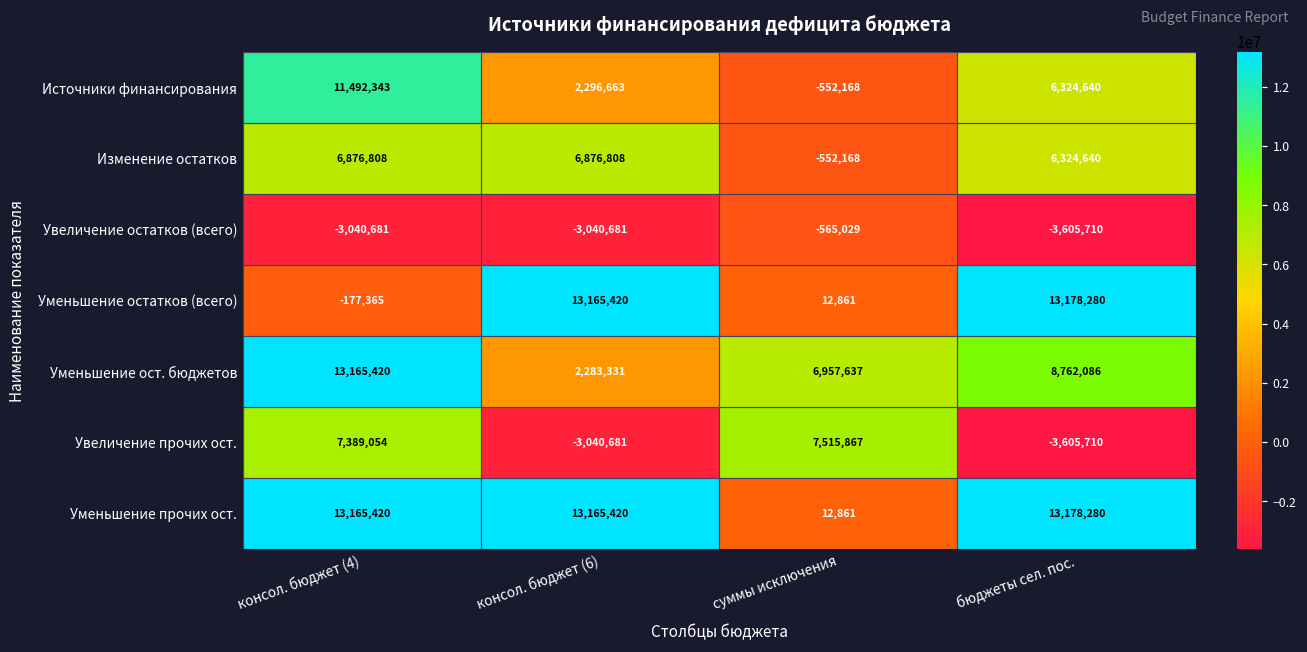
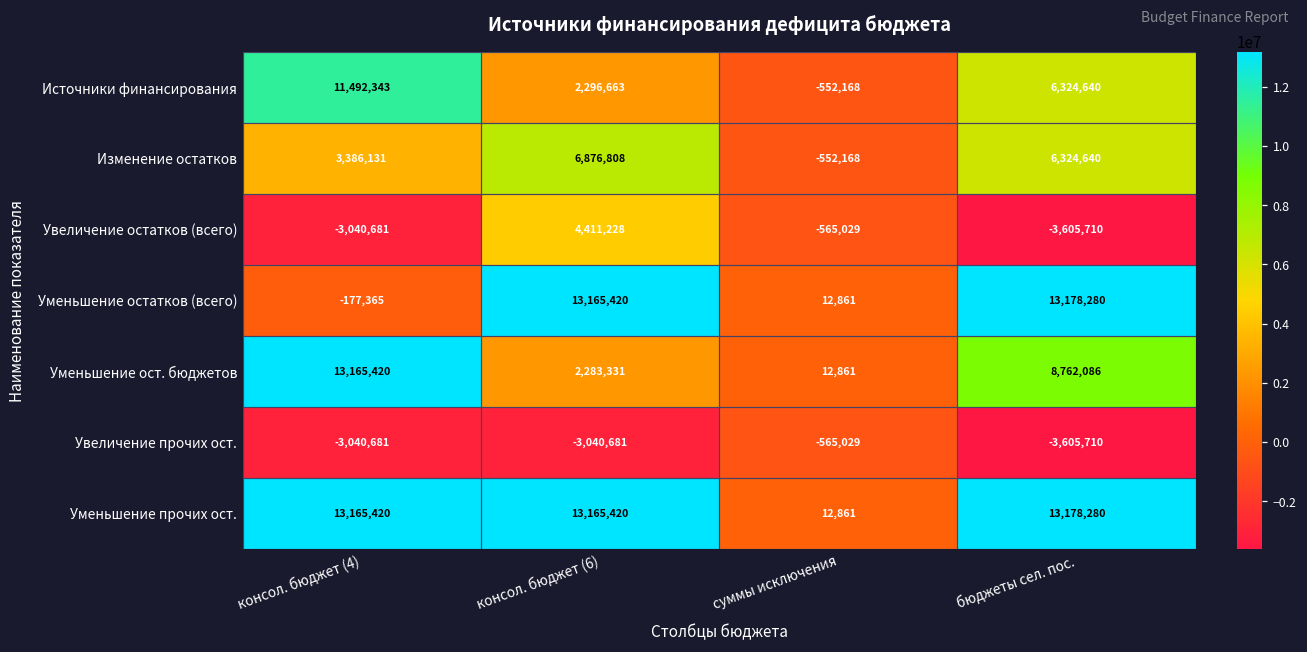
  {
    "Источники финансирования": {
      "консол. бюджет (4)": "11,492,343",
      "консол. бюджет (6)": "2,296,663",
      "суммы исключения": "-552,168",
      "бюджеты сел. пос.": "6,324,640"
    },
    "Изменение остатков": {
-     "консол. бюджет (4)": "6,876,808",
+     "консол. бюджет (4)": "3,386,131",
      "консол. бюджет (6)": "6,876,808",
      "суммы исключения": "-552,168",
      "бюджеты сел. пос.": "6,324,640"
    },
    "Увеличение остатков (всего)": {
      "консол. бюджет (4)": "-3,040,681",
-     "консол. бюджет (6)": "-3,040,681",
+     "консол. бюджет (6)": "4,411,228",
      "суммы исключения": "-565,029",
      "бюджеты сел. пос.": "-3,605,710"
    },
    "Уменьшение остатков (всего)": {
      "консол. бюджет (4)": "-177,365",
      "консол. бюджет (6)": "13,165,420",
      "суммы исключения": "12,861",
      "бюджеты сел. пос.": "13,178,280"
    },
    "Уменьшение ост. бюджетов": {
      "консол. бюджет (4)": "13,165,420",
      "консол. бюджет (6)": "2,283,331",
-     "суммы исключения": "6,957,637",
+     "суммы исключения": "12,861",
      "бюджеты сел. пос.": "8,762,086"
    },
    "Увеличение прочих ост.": {
-     "консол. бюджет (4)": "7,389,054",
+     "консол. бюджет (4)": "-3,040,681",
      "консол. бюджет (6)": "-3,040,681",
-     "суммы исключения": "7,515,867",
+     "суммы исключения": "-565,029",
      "бюджеты сел. пос.": "-3,605,710"
    },
    "Уменьшение прочих ост.": {
      "консол. бюджет (4)": "13,165,420",
      "консол. бюджет (6)": "13,165,420",
      "суммы исключения": "12,861",
      "бюджеты сел. пос.": "13,178,280"
    }
  }
